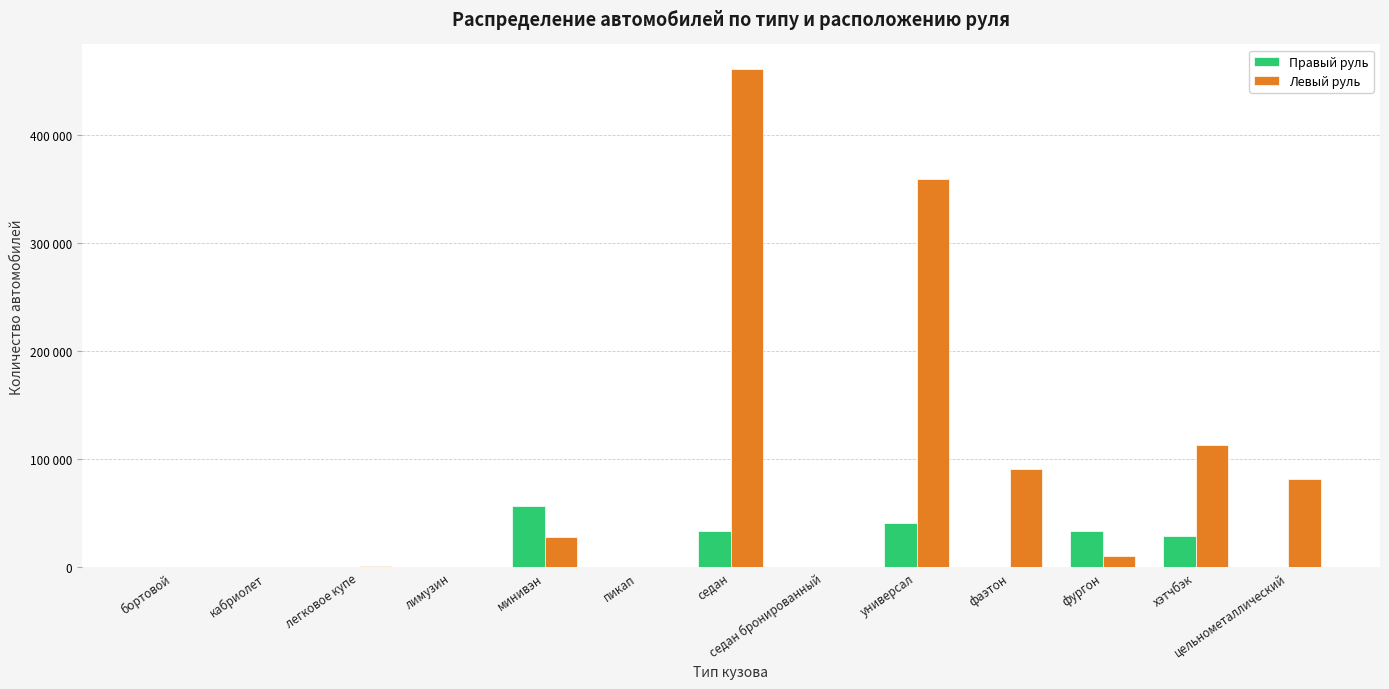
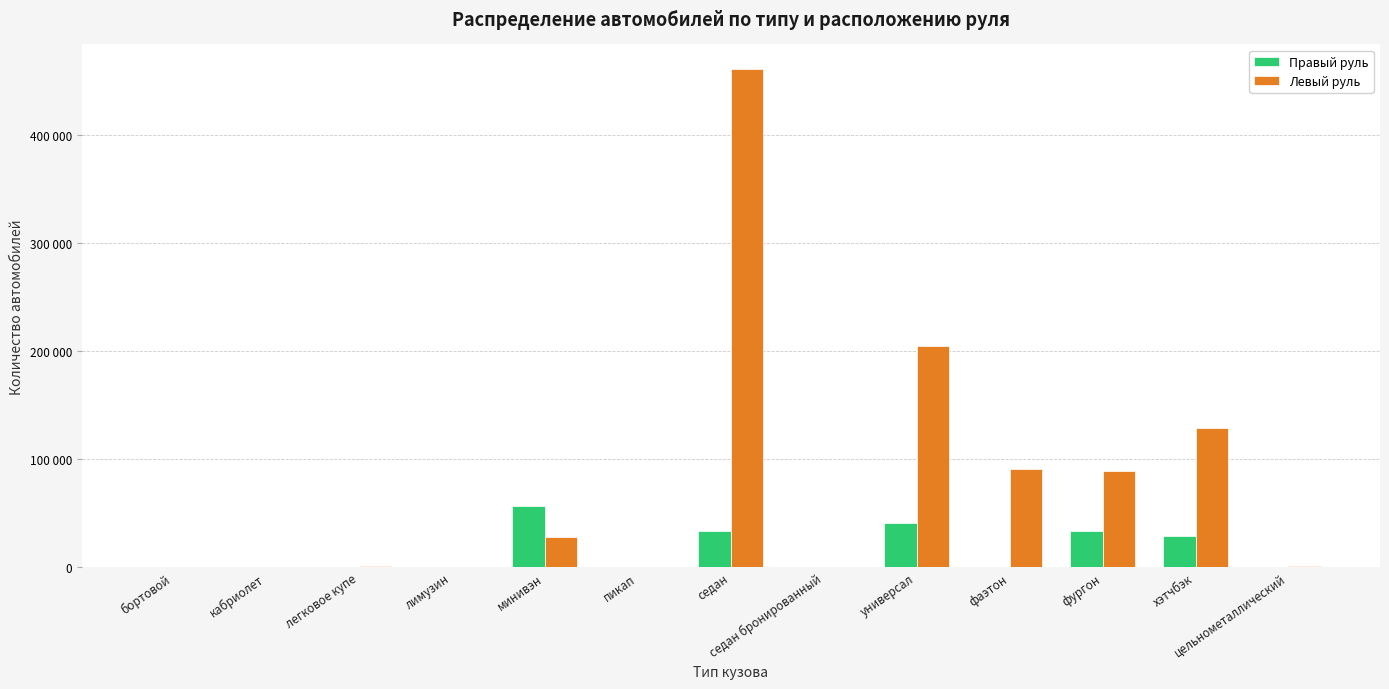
  {
    "Правый руль": {
      "минивэн": 57000,
      "седан": 34000,
      "универсал": 41000,
      "фургон": 34000,
      "хэтчбэк": 29000
    },
    "Левый руль": {
      "минивэн": 28000,
      "седан": 461000,
-     "универсал": 359000,
+     "универсал": 205000,
      "фаэтон": 91000,
-     "фургон": 10000,
-     "хэтчбэк": 113000,
-     "цельнометаллический": 81000
+     "фургон": 89000,
+     "хэтчбэк": 129000,
+     "цельнометаллический": 1000
    }
  }
